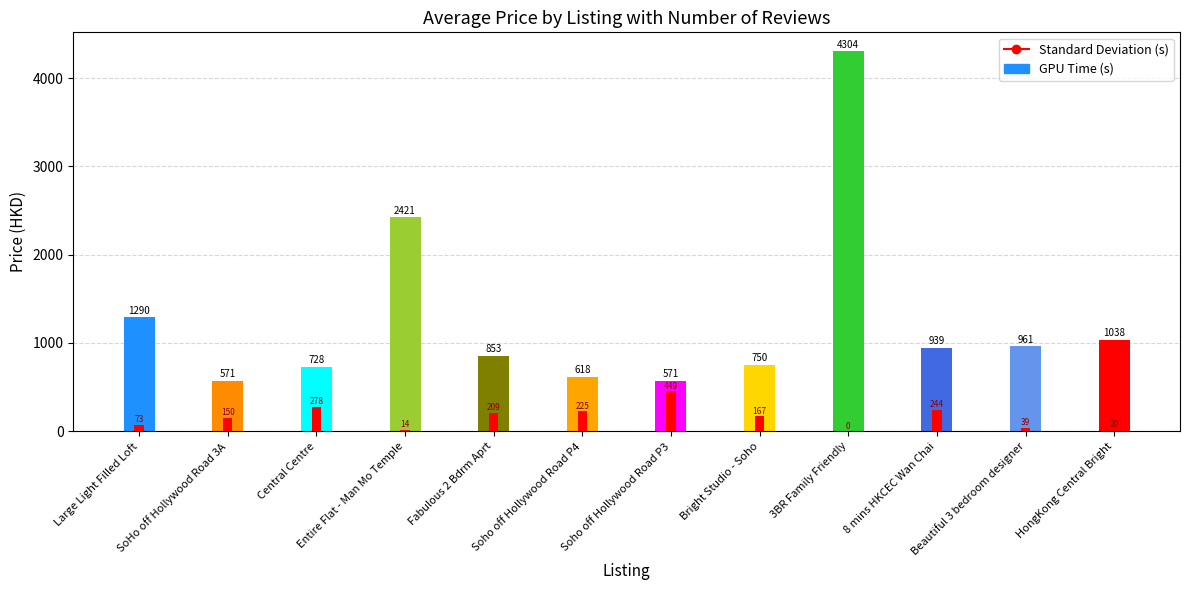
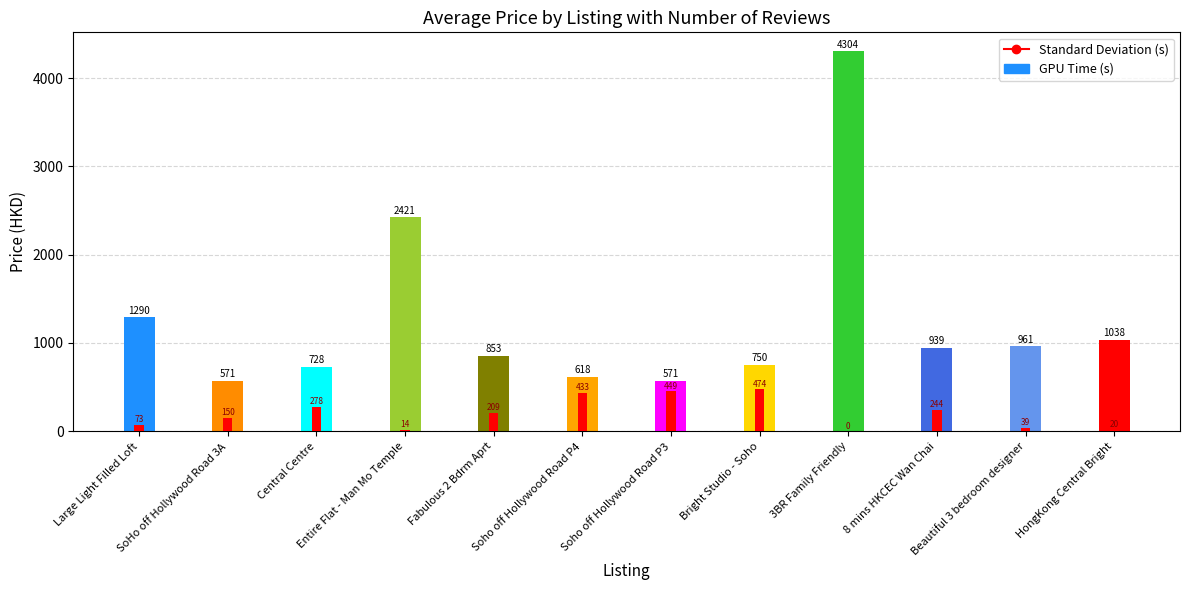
  {
    "GPU Time (s)": {
      "Large Light Filled Loft": 1290,
      "SoHo off Hollywood Road 3A": 571,
      "Central Centre": 728,
      "Entire Flat - Man Mo Temple": 2421,
      "Fabulous 2 Bdrm Aprt": 853,
      "Soho off Hollywood Road P4": 618,
      "Soho off Hollywood Road P3": 571,
      "Bright Studio - Soho": 750,
      "3BR Family Friendly": 4304,
      "8 mins HKCEC Wan Chai": 939,
      "Beautiful 3 bedroom designer": 961,
      "HongKong Central Bright": 1038
    },
    "Standard Deviation (s)": {
      "Entire Flat - Man Mo Temple": 14,
-     "Soho off Hollywood Road P4": 225,
-     "Bright Studio - Soho": 167,
+     "Soho off Hollywood Road P4": 433,
+     "Bright Studio - Soho": 474,
      "3BR Family Friendly": 0,
      "HongKong Central Bright": 20
    }
  }
